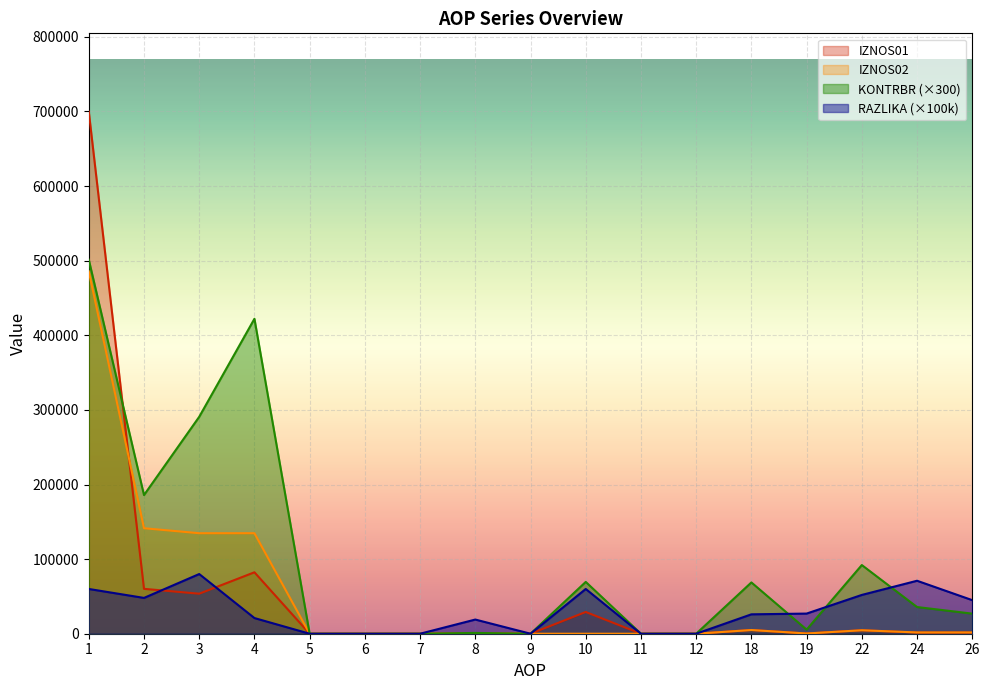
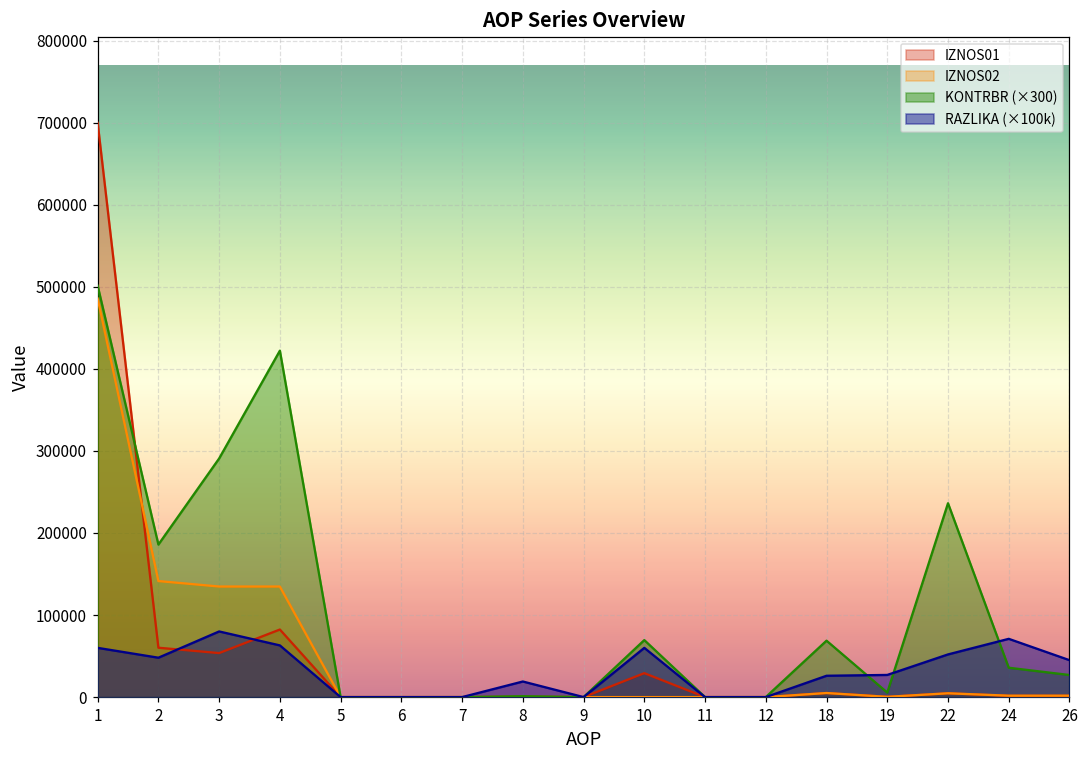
  {
    "KONTRBR (×300)": {
      "1": 500000,
      "2": 190000,
      "3": 290000,
      "4": 420000,
      "10": 70000,
      "18": 70000,
      "19": 10000,
-     "22": 90000,
+     "22": 240000,
      "24": 40000,
      "26": 30000
    },
    "RAZLIKA (×100k)": {
      "1": 60000,
      "2": 50000,
      "3": 80000,
-     "4": 20000,
+     "4": 60000,
      "8": 20000,
      "10": 60000,
      "18": 30000,
      "19": 30000,
      "22": 50000,
      "24": 70000,
      "26": 50000
    }
  }
